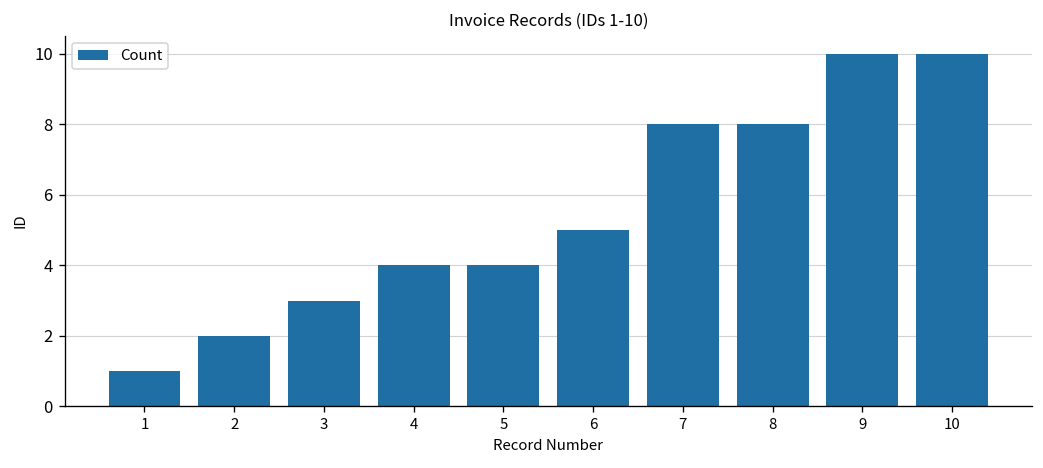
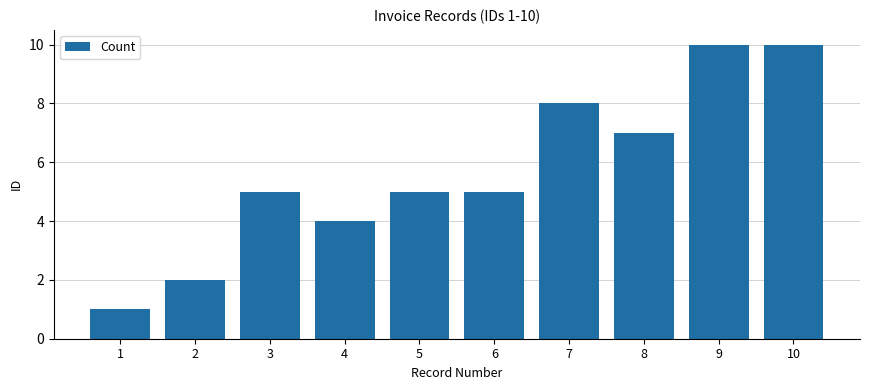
  {
    "1": 1,
    "2": 2,
-   "3": 3,
+   "3": 5,
    "4": 4,
-   "5": 4,
+   "5": 5,
    "6": 5,
    "7": 8,
-   "8": 8,
+   "8": 7,
    "9": 10,
    "10": 10
  }
